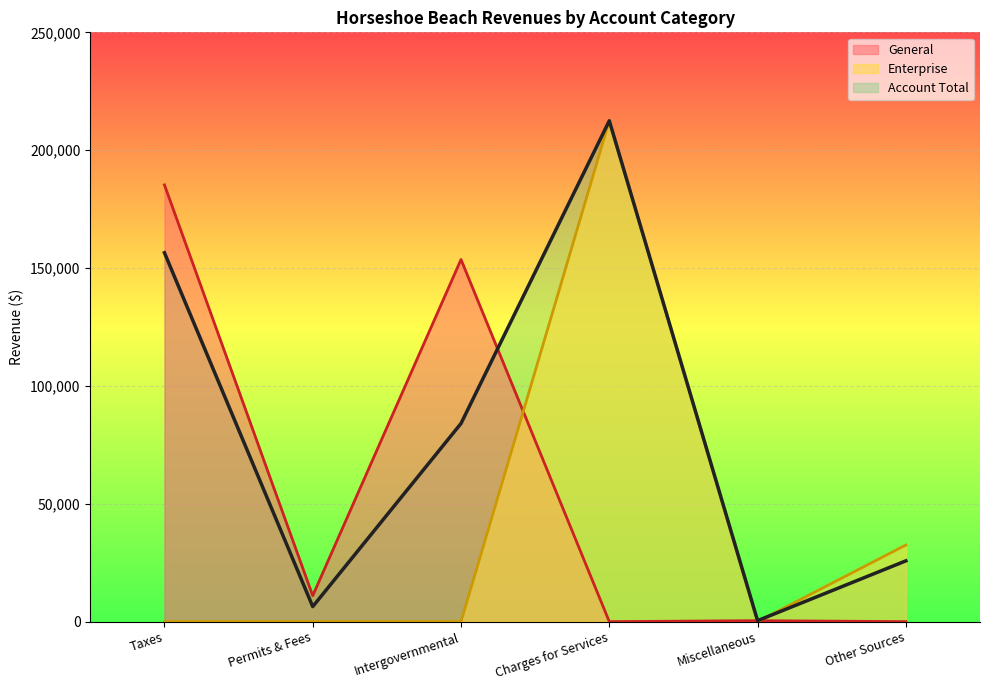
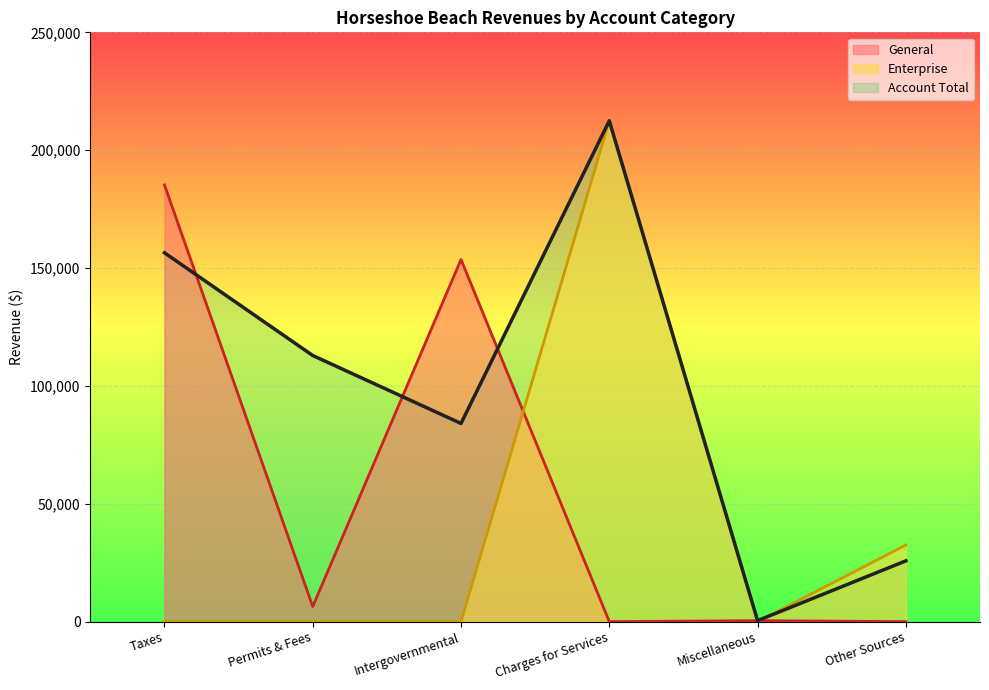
  {
    "General": {
      "Taxes": "185,000",
-     "Permits & Fees": "11,000",
+     "Permits & Fees": "6,000",
      "Intergovernmental": "154,000",
      "Charges for Services": "0",
      "Other Sources": "0"
    },
    "Enterprise": {
      "Taxes": "0",
      "Permits & Fees": "0",
      "Intergovernmental": "0",
      "Other Sources": "33,000"
    },
    "Account Total": {
      "Taxes": "156,000",
-     "Permits & Fees": "6,000",
+     "Permits & Fees": "113,000",
      "Intergovernmental": "84,000",
      "Other Sources": "26,000"
    }
  }
